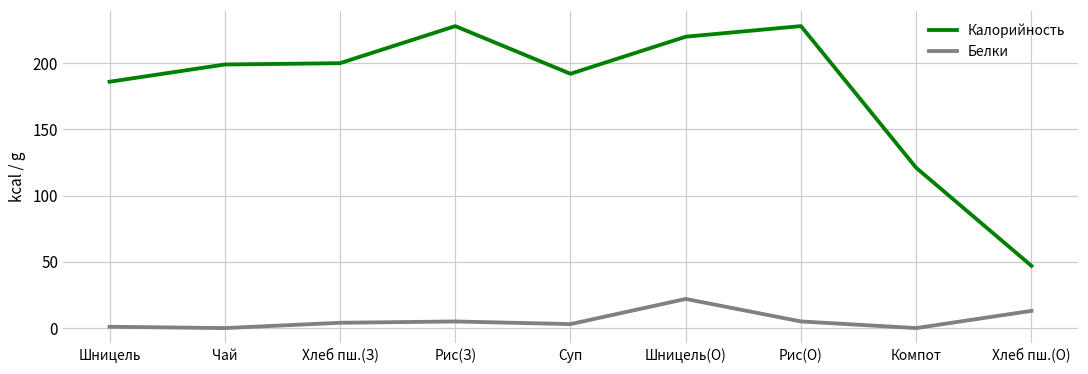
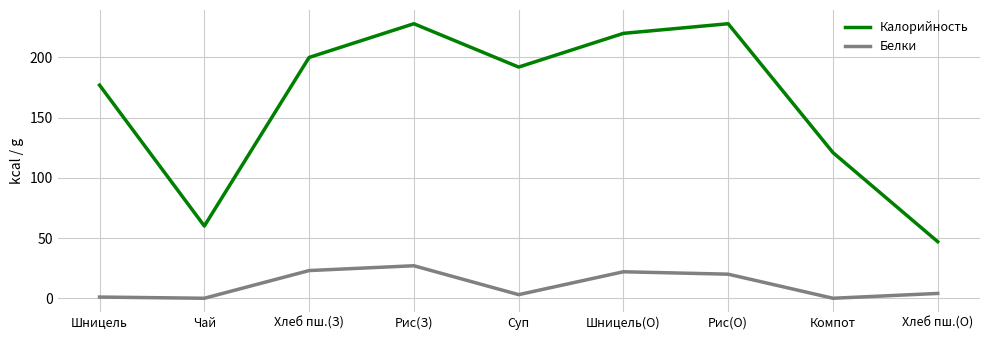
  {
    "Калорийность": {
-     "Шницель": 186,
-     "Чай": 199,
+     "Шницель": 177,
+     "Чай": 60,
      "Хлеб пш.(З)": 200,
      "Рис(З)": 228,
      "Суп": 192,
      "Шницель(О)": 220,
      "Рис(О)": 228,
      "Компот": 121,
      "Хлеб пш.(О)": 47
    },
    "Белки": {
      "Шницель": 1,
      "Чай": 0,
-     "Хлеб пш.(З)": 4,
-     "Рис(З)": 5,
+     "Хлеб пш.(З)": 23,
+     "Рис(З)": 27,
      "Суп": 3,
      "Шницель(О)": 22,
-     "Рис(О)": 5,
+     "Рис(О)": 20,
      "Компот": 0,
-     "Хлеб пш.(О)": 13
+     "Хлеб пш.(О)": 4
    }
  }
